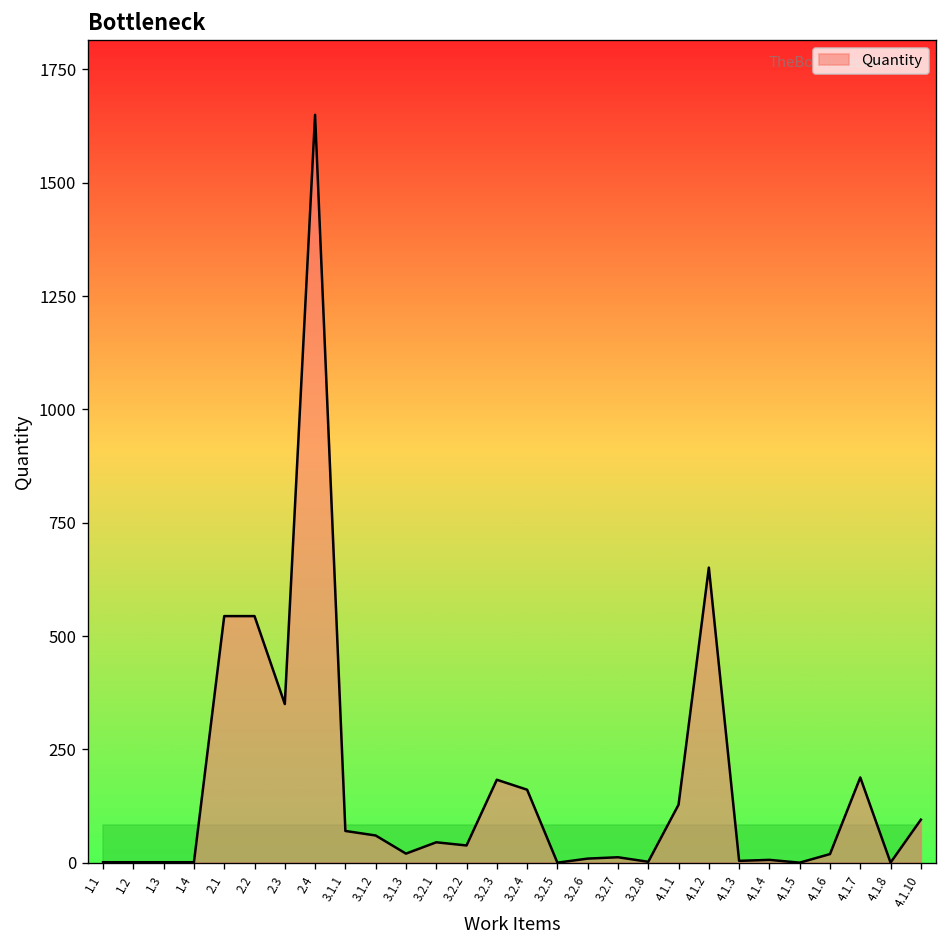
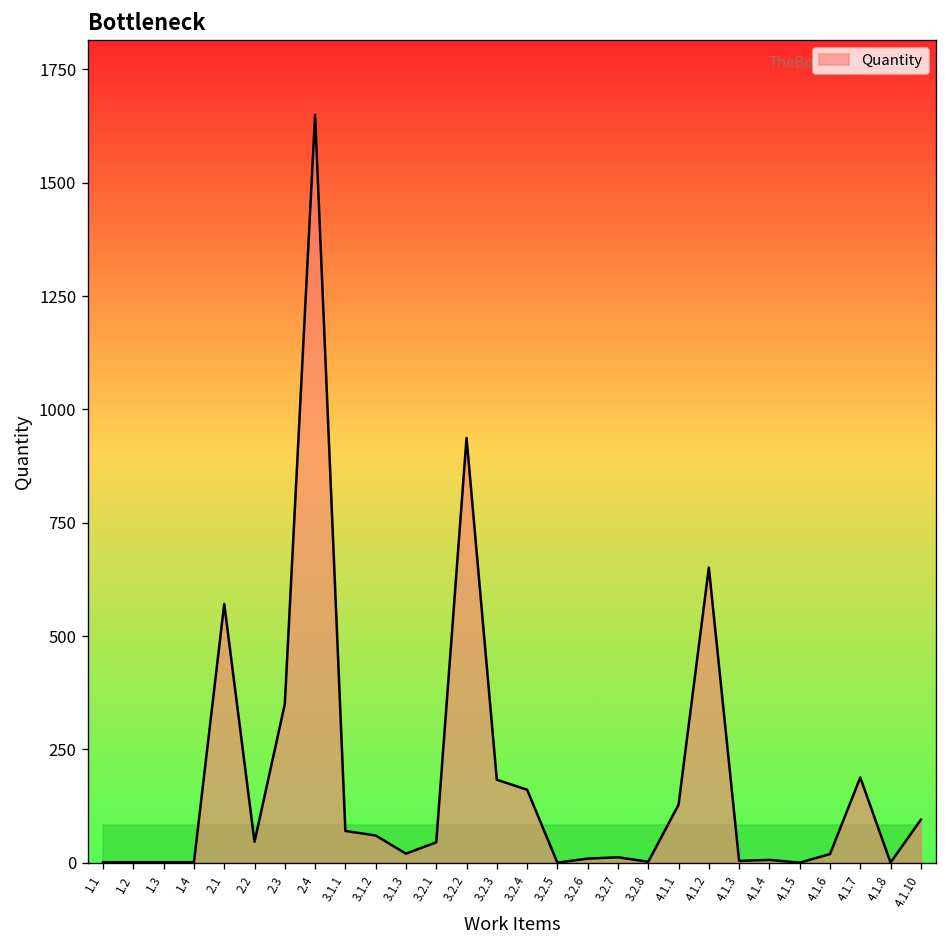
  {
    "Quantity": {
      "1.1": 0,
      "1.2": 0,
      "1.3": 0,
      "1.4": 0,
-     "2.1": 540,
-     "2.2": 540,
+     "2.1": 570,
+     "2.2": 50,
      "2.3": 350,
      "2.4": 1650,
      "3.1.1": 70,
      "3.1.2": 60,
      "3.1.3": 20,
      "3.2.1": 50,
-     "3.2.2": 40,
+     "3.2.2": 940,
      "3.2.3": 180,
      "3.2.4": 160,
      "3.2.5": 0,
      "3.2.6": 10,
      "3.2.7": 10,
      "3.2.8": 0,
      "4.1.1": 130,
      "4.1.2": 650,
      "4.1.3": 0,
      "4.1.4": 10,
      "4.1.5": 0,
      "4.1.6": 20,
      "4.1.7": 190,
      "4.1.8": 0,
      "4.1.10": 90
    }
  }
